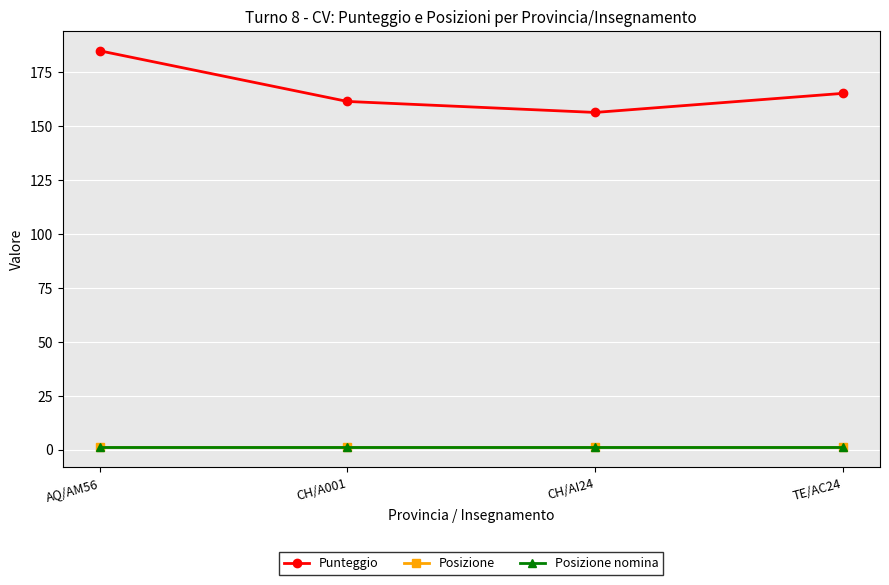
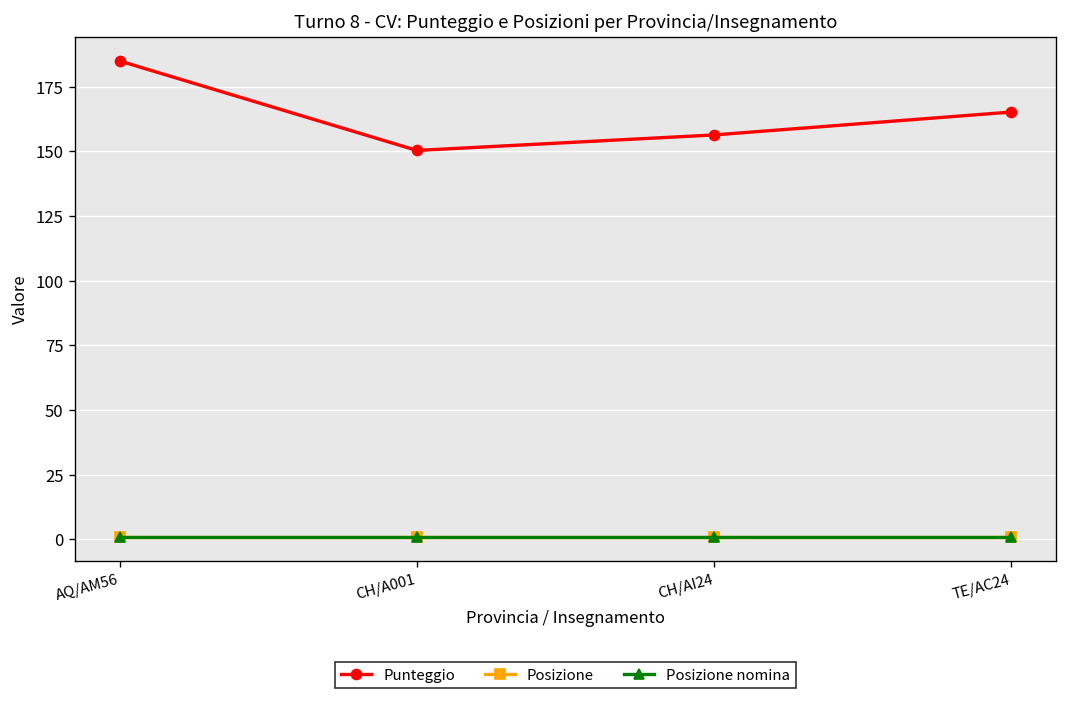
  {
    "Punteggio": {
      "AQ/AM56": 185,
-     "CH/A001": 162,
+     "CH/A001": 150,
      "CH/AI24": 156,
      "TE/AC24": 165
    },
    "Posizione nomina": {
      "AQ/AM56": 1,
      "CH/A001": 1,
      "CH/AI24": 1,
      "TE/AC24": 1
    }
  }
